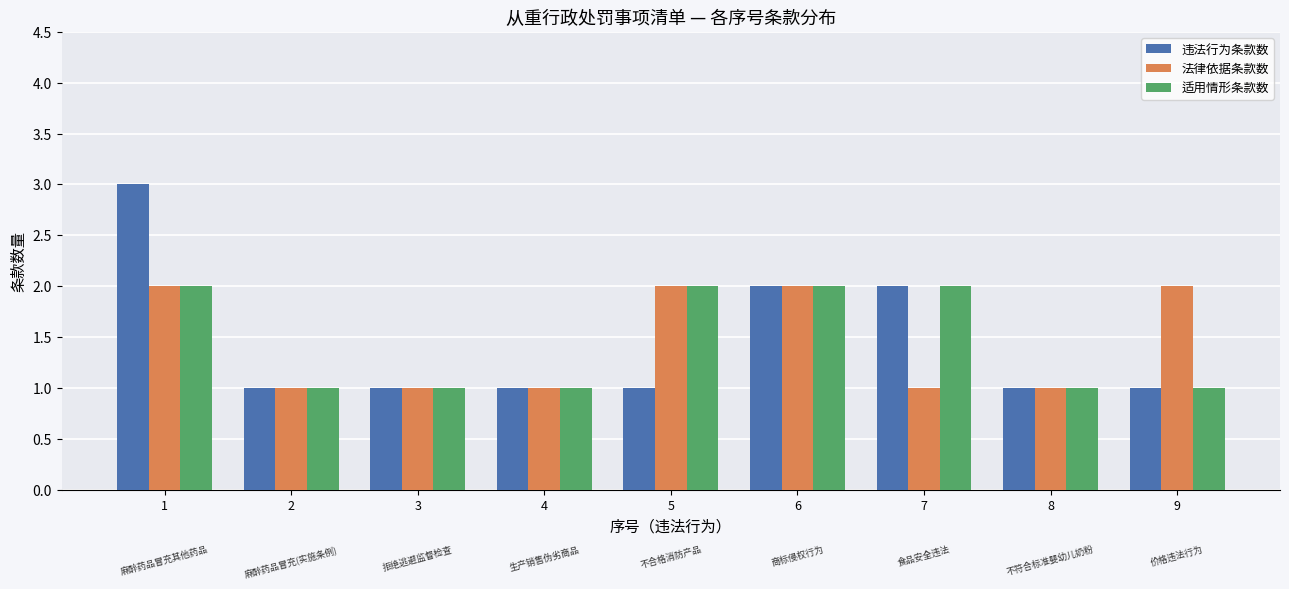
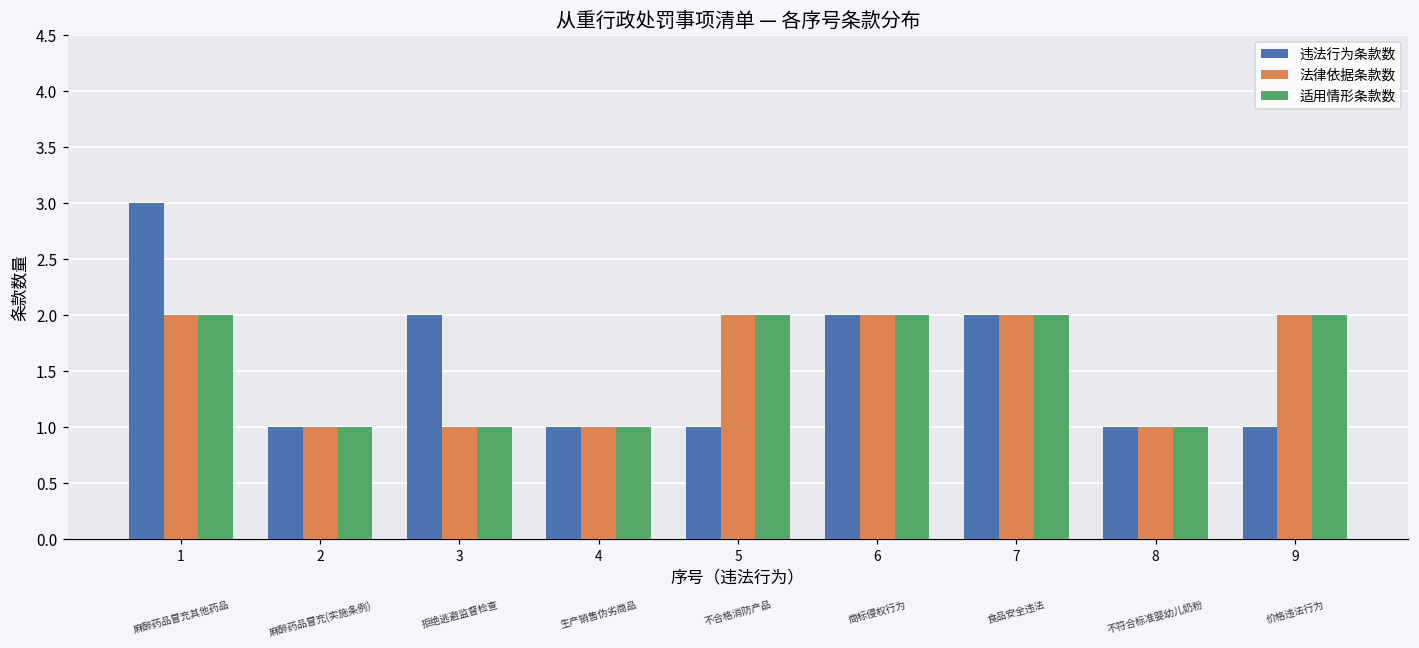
  {
    "违法行为条款数": {
      "1": 3,
      "2": 1,
-     "3": 1,
+     "3": 2,
      "4": 1,
      "5": 1,
      "6": 2,
      "7": 2,
      "8": 1,
      "9": 1
    },
    "法律依据条款数": {
      "1": 2,
      "2": 1,
      "3": 1,
      "4": 1,
      "5": 2,
      "6": 2,
-     "7": 1,
+     "7": 2,
      "8": 1,
      "9": 2
    },
    "适用情形条款数": {
      "1": 2,
      "2": 1,
      "3": 1,
      "4": 1,
      "5": 2,
      "6": 2,
      "7": 2,
      "8": 1,
-     "9": 1
+     "9": 2
    }
  }
